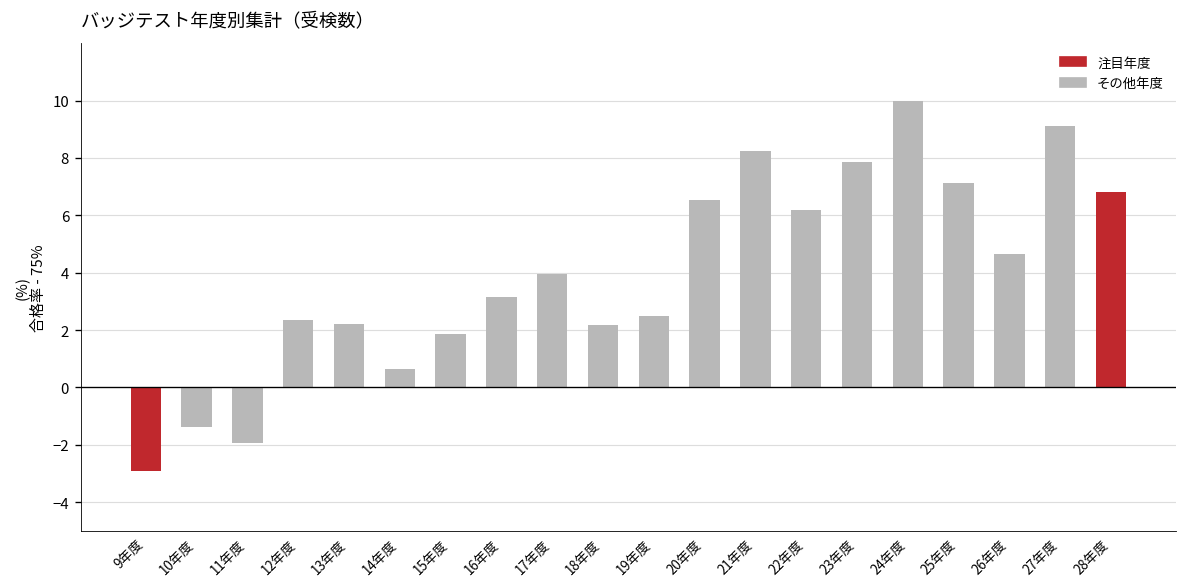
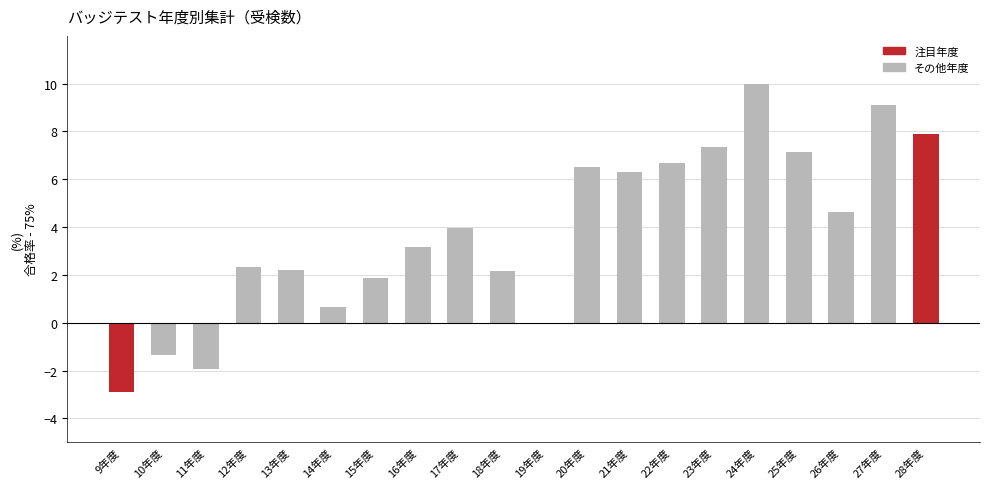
  {
    "9年度": -2.9,
    "10年度": -1.4,
    "11年度": -1.9,
    "12年度": 2.3,
    "13年度": 2.2,
    "14年度": 0.7,
    "15年度": 1.9,
    "16年度": 3.2,
    "17年度": 4.0,
    "18年度": 2.2,
-   "19年度": 2.5,
+   "19年度": 0.0,
    "20年度": 6.5,
-   "21年度": 8.3,
-   "22年度": 6.2,
-   "23年度": 7.9,
+   "21年度": 6.3,
+   "22年度": 6.7,
+   "23年度": 7.3,
    "24年度": 10.0,
    "25年度": 7.1,
    "26年度": 4.6,
    "27年度": 9.1,
-   "28年度": 6.8
+   "28年度": 7.9
  }
